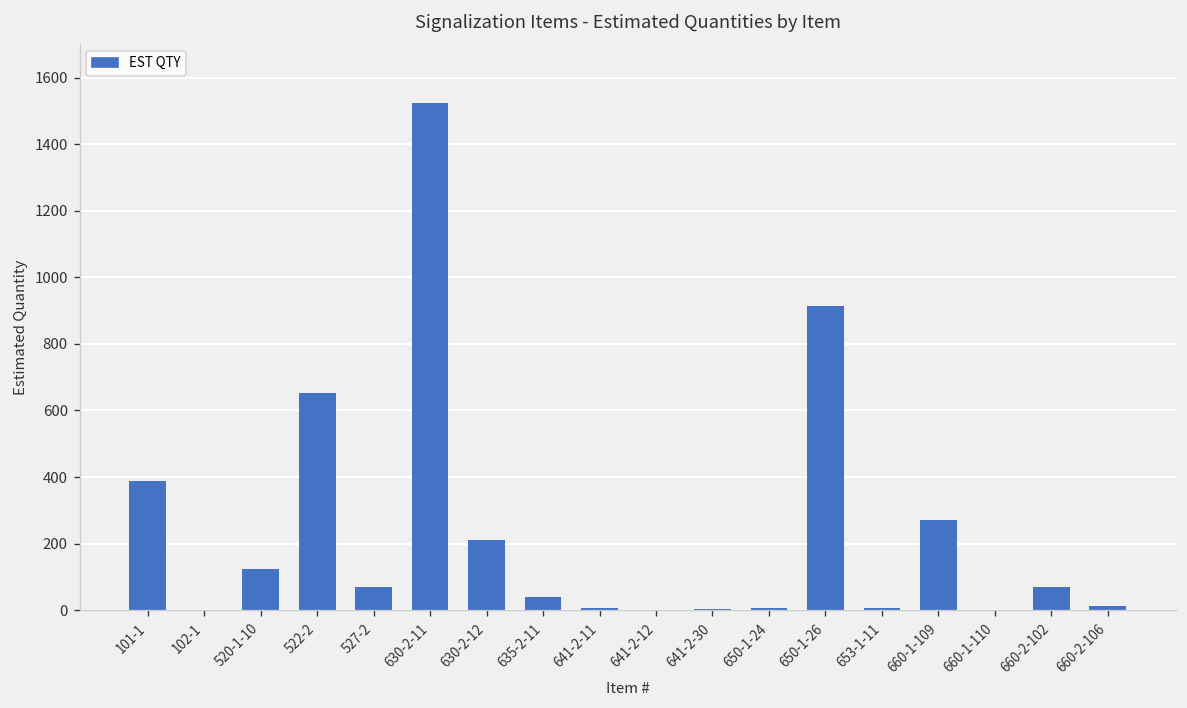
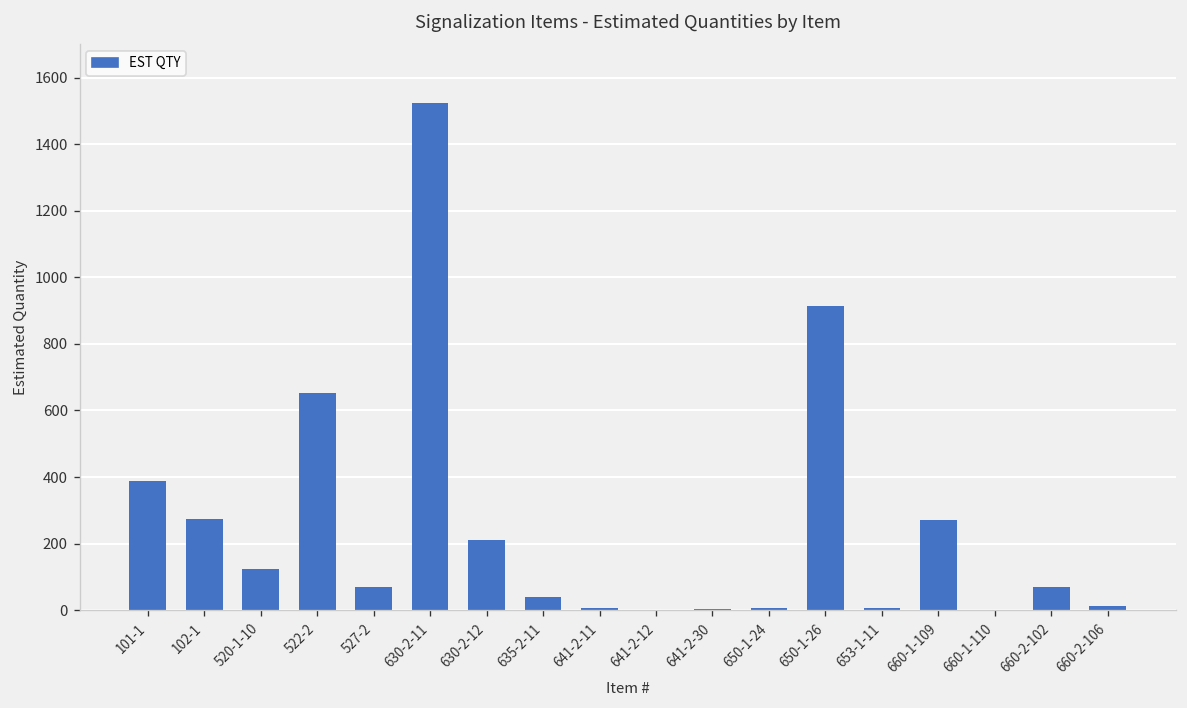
  {
    "101-1": 390,
-   "102-1": 0,
+   "102-1": 280,
    "520-1-10": 120,
    "522-2": 650,
    "527-2": 70,
    "630-2-11": 1530,
    "630-2-12": 210,
    "635-2-11": 40,
    "650-1-26": 910,
    "660-1-109": 270,
    "660-2-102": 70,
    "660-2-106": 10
  }
